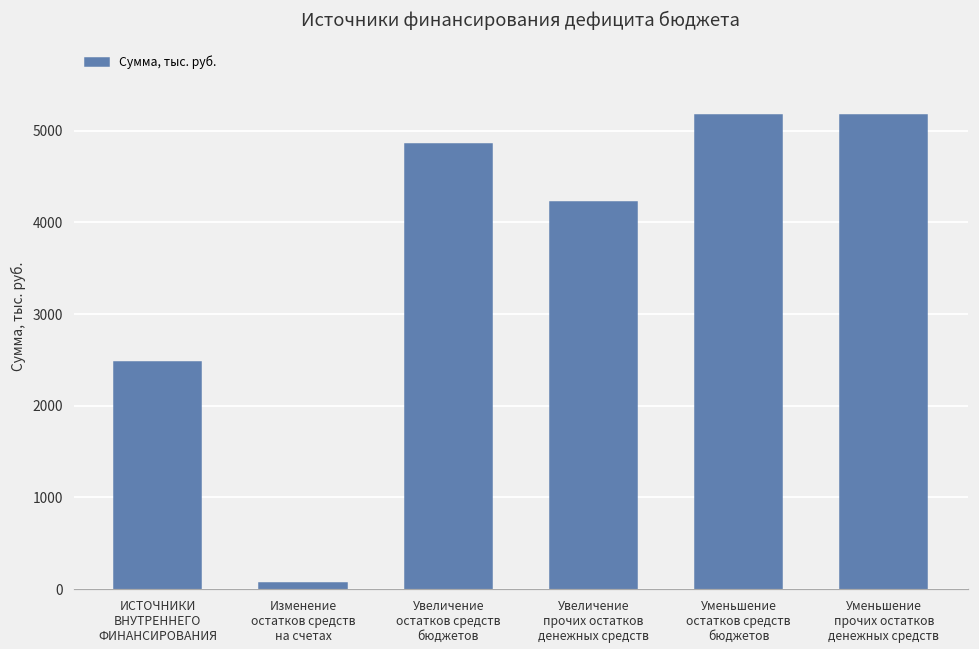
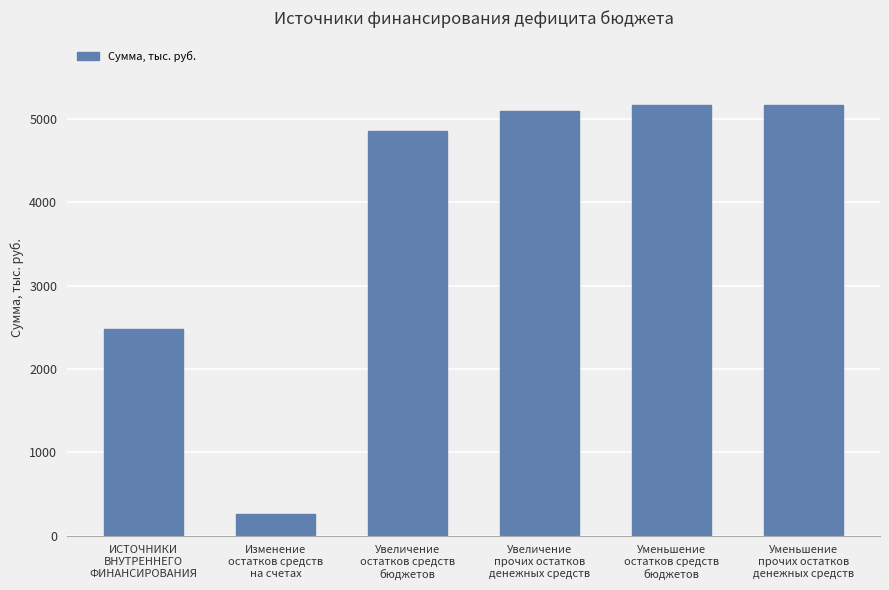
  {
    "ИСТОЧНИКИ ВНУТРЕННЕГО ФИНАНСИРОВАНИЯ": 2500,
-   "Изменение остатков средств на счетах": 100,
+   "Изменение остатков средств на счетах": 300,
    "Увеличение остатков средств бюджетов": 4900,
-   "Увеличение прочих остатков денежных средств": 4200,
+   "Увеличение прочих остатков денежных средств": 5100,
    "Уменьшение остатков средств бюджетов": 5200,
    "Уменьшение прочих остатков денежных средств": 5200
  }
